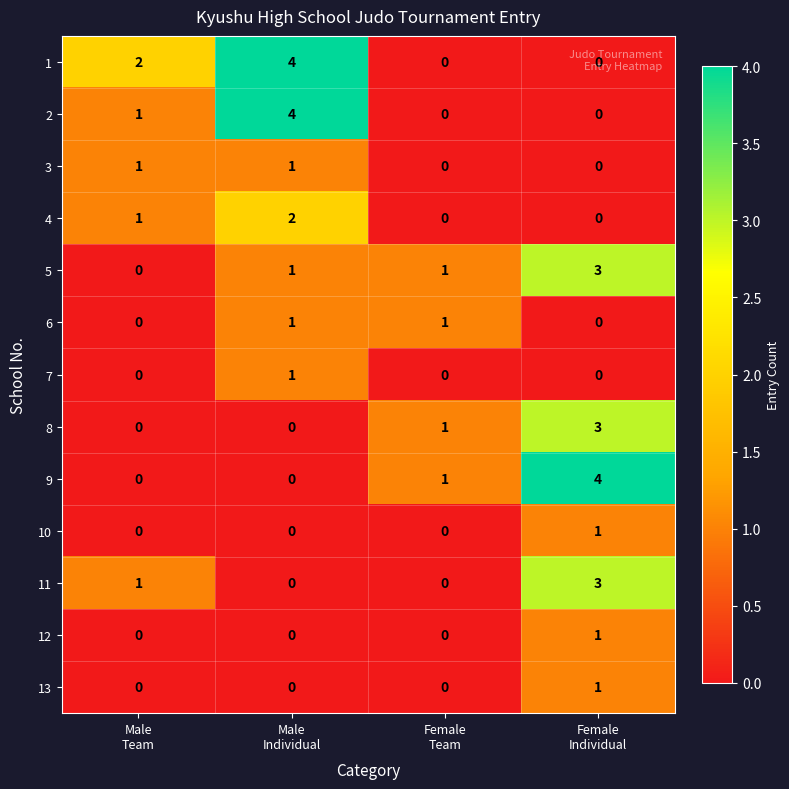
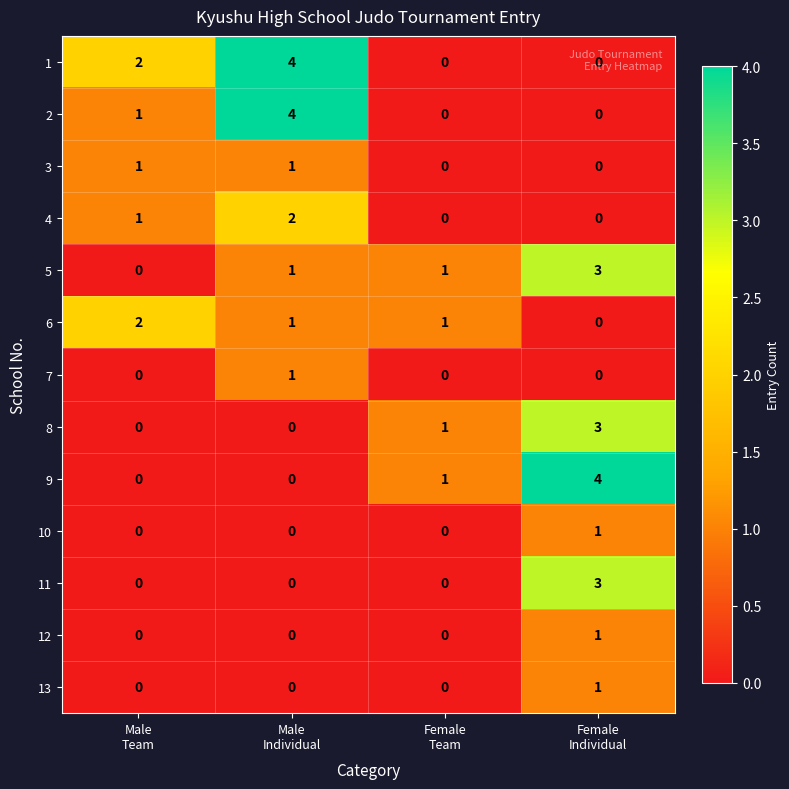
  {
    "1": {
      "Male Team": 2,
      "Male Individual": 4,
      "Female Team": 0
    },
    "2": {
      "Male Team": 1,
      "Male Individual": 4,
      "Female Team": 0,
      "Female Individual": 0
    },
    "3": {
      "Male Team": 1,
      "Male Individual": 1,
      "Female Team": 0,
      "Female Individual": 0
    },
    "4": {
      "Male Team": 1,
      "Male Individual": 2,
      "Female Team": 0,
      "Female Individual": 0
    },
    "5": {
      "Male Team": 0,
      "Male Individual": 1,
      "Female Team": 1,
      "Female Individual": 3
    },
    "6": {
-     "Male Team": 0,
+     "Male Team": 2,
      "Male Individual": 1,
      "Female Team": 1,
      "Female Individual": 0
    },
    "7": {
      "Male Team": 0,
      "Male Individual": 1,
      "Female Team": 0,
      "Female Individual": 0
    },
    "8": {
      "Male Team": 0,
      "Male Individual": 0,
      "Female Team": 1,
      "Female Individual": 3
    },
    "9": {
      "Male Team": 0,
      "Male Individual": 0,
      "Female Team": 1,
      "Female Individual": 4
    },
    "10": {
      "Male Team": 0,
      "Male Individual": 0,
      "Female Team": 0,
      "Female Individual": 1
    },
    "11": {
-     "Male Team": 1,
+     "Male Team": 0,
      "Male Individual": 0,
      "Female Team": 0,
      "Female Individual": 3
    },
    "12": {
      "Male Team": 0,
      "Male Individual": 0,
      "Female Team": 0,
      "Female Individual": 1
    },
    "13": {
      "Male Team": 0,
      "Male Individual": 0,
      "Female Team": 0,
      "Female Individual": 1
    }
  }
